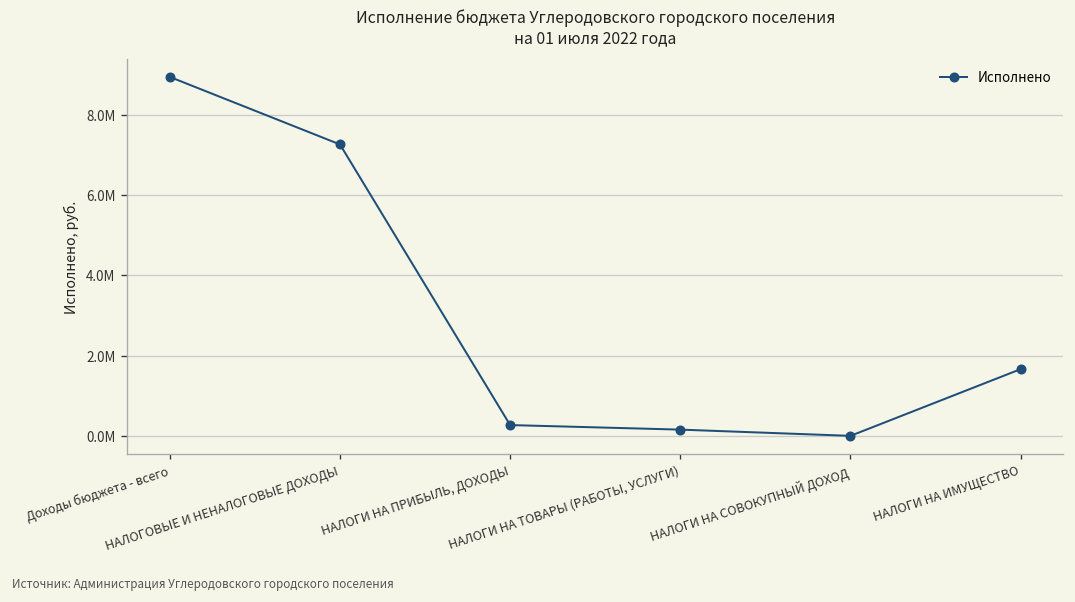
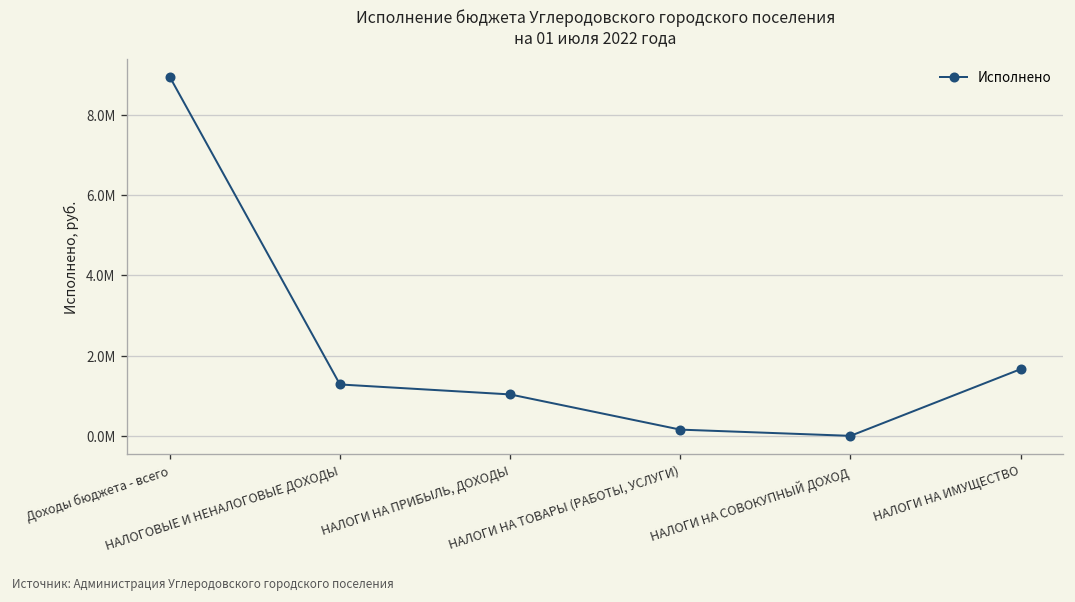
  {
    "Доходы бюджета - всего": 8900000,
-   "НАЛОГОВЫЕ И НЕНАЛОГОВЫЕ ДОХОДЫ": 7300000,
-   "НАЛОГИ НА ПРИБЫЛЬ, ДОХОДЫ": 300000,
+   "НАЛОГОВЫЕ И НЕНАЛОГОВЫЕ ДОХОДЫ": 1300000,
+   "НАЛОГИ НА ПРИБЫЛЬ, ДОХОДЫ": 1000000,
    "НАЛОГИ НА ТОВАРЫ (РАБОТЫ, УСЛУГИ)": 200000,
    "НАЛОГИ НА СОВОКУПНЫЙ ДОХОД": 0,
    "НАЛОГИ НА ИМУЩЕСТВО": 1700000
  }
